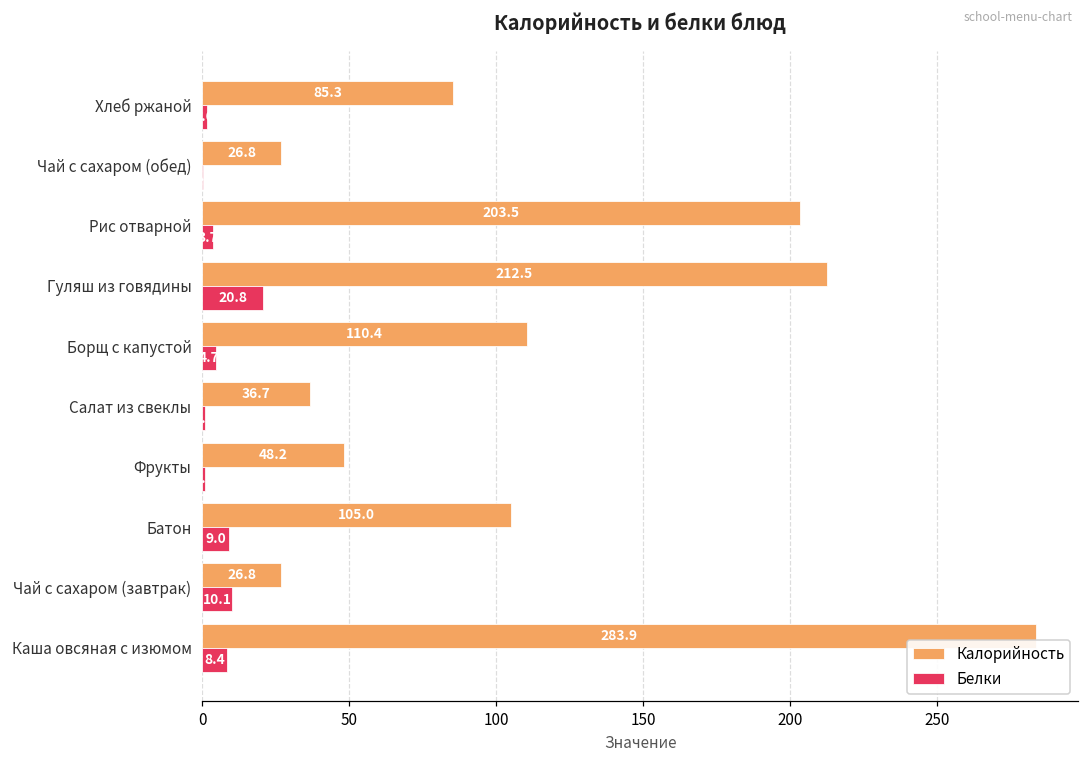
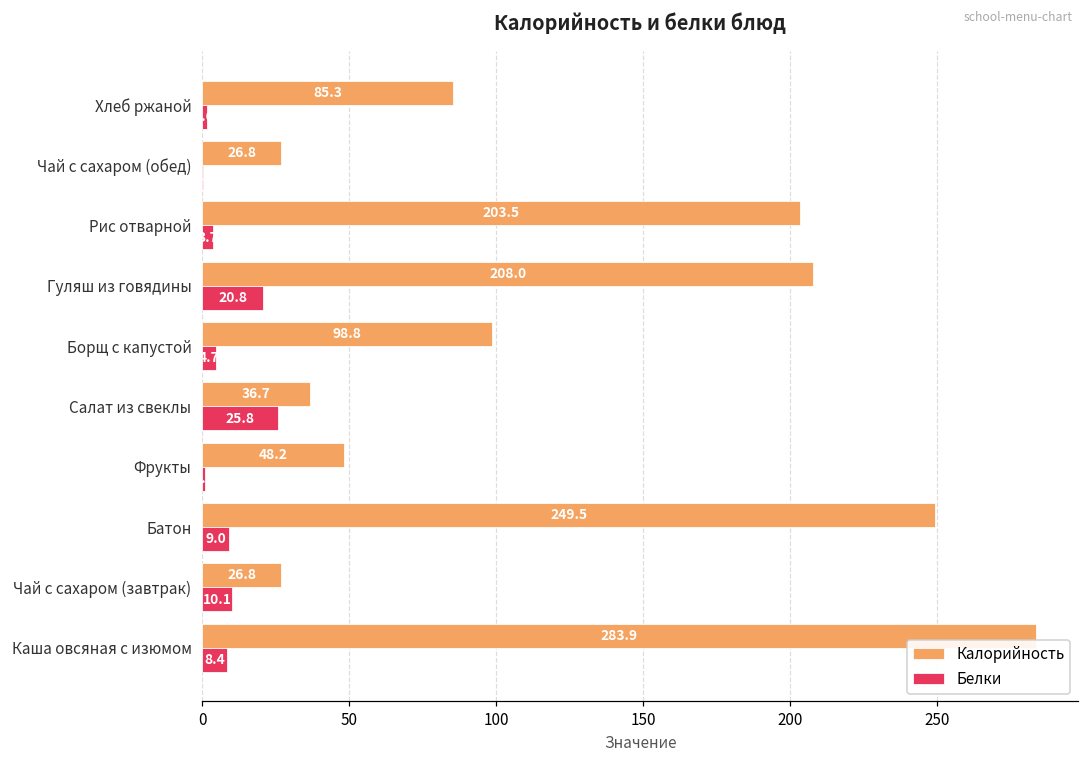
  {
    "Калорийность": {
      "Хлеб ржаной": 85.3,
      "Чай с сахаром (обед)": 26.8,
      "Рис отварной": 203.5,
-     "Гуляш из говядины": 212.5,
-     "Борщ с капустой": 110.4,
+     "Гуляш из говядины": 208.0,
+     "Борщ с капустой": 98.8,
      "Салат из свеклы": 36.7,
      "Фрукты": 48.2,
-     "Батон": 105.0,
+     "Батон": 249.5,
      "Чай с сахаром (завтрак)": 26.8,
      "Каша овсяная с изюмом": 283.9
    },
    "Белки": {
      "Хлеб ржаной": 2,
      "Рис отварной": 4,
      "Борщ с капустой": 5,
-     "Салат из свеклы": 1,
+     "Салат из свеклы": 26,
      "Фрукты": 1
    }
  }
